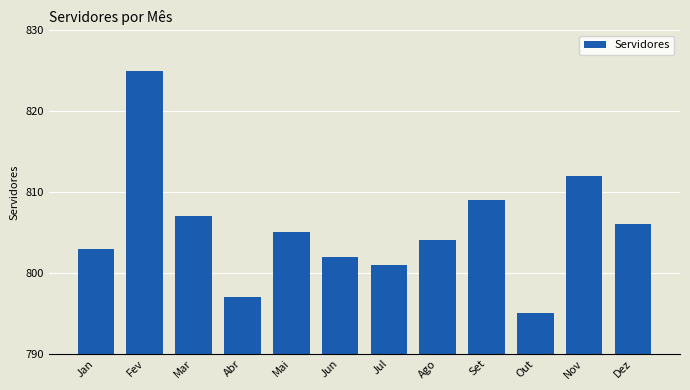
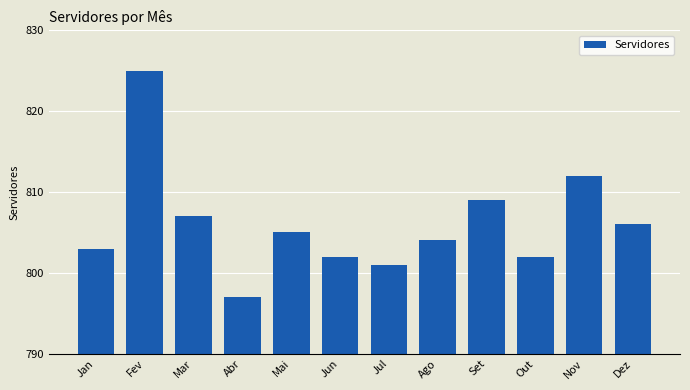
  {
    "Jan": 803,
    "Fev": 825,
    "Mar": 807,
    "Abr": 797,
    "Mai": 805,
    "Jun": 802,
    "Jul": 801,
    "Ago": 804,
    "Set": 809,
-   "Out": 795,
+   "Out": 802,
    "Nov": 812,
    "Dez": 806
  }
